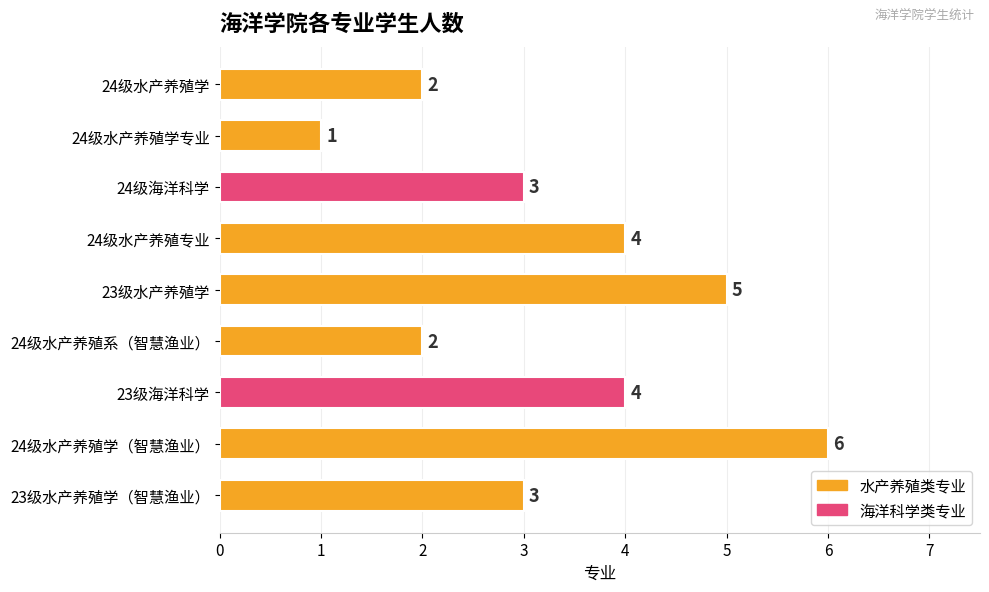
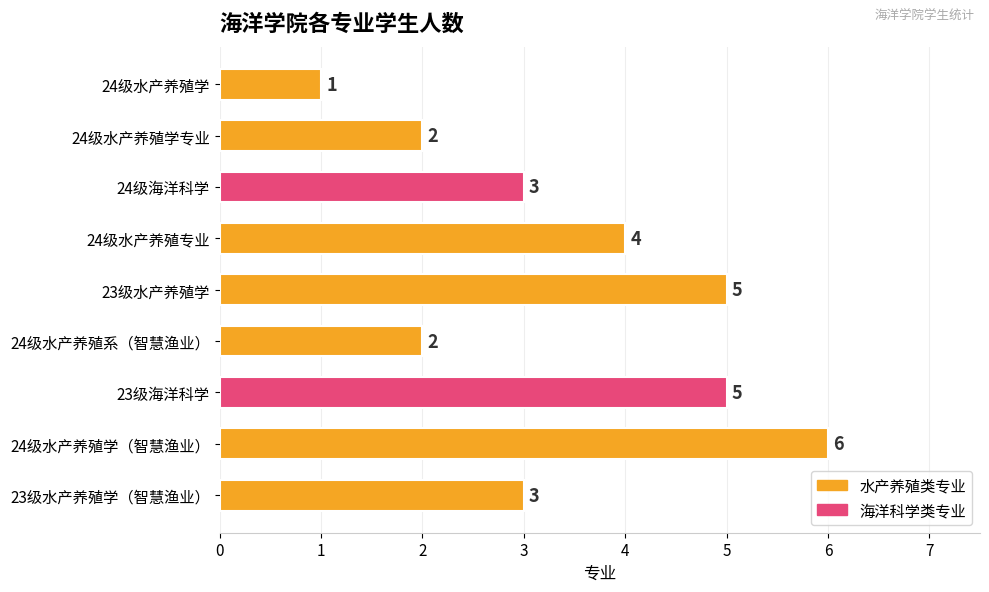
  {
-   "24级水产养殖学": 2,
-   "24级水产养殖学专业": 1,
+   "24级水产养殖学": 1,
+   "24级水产养殖学专业": 2,
    "24级海洋科学": 3,
    "24级水产养殖专业": 4,
    "23级水产养殖学": 5,
    "24级水产养殖系（智慧渔业）": 2,
-   "23级海洋科学": 4,
+   "23级海洋科学": 5,
    "24级水产养殖学（智慧渔业）": 6,
    "23级水产养殖学（智慧渔业）": 3
  }
